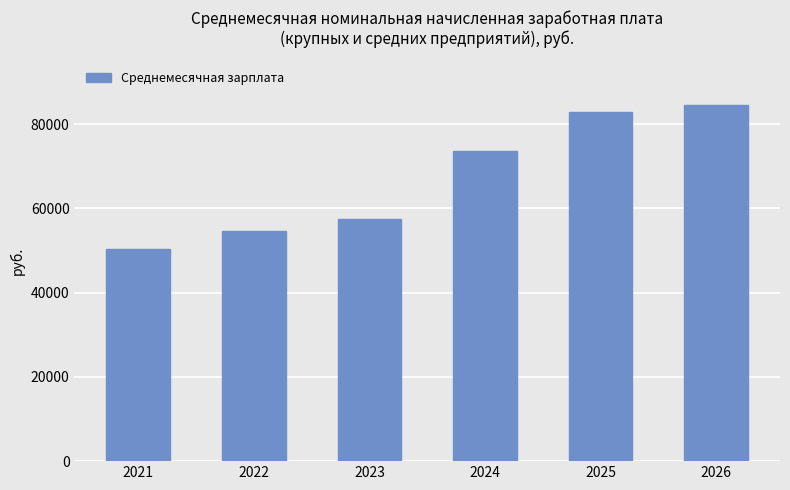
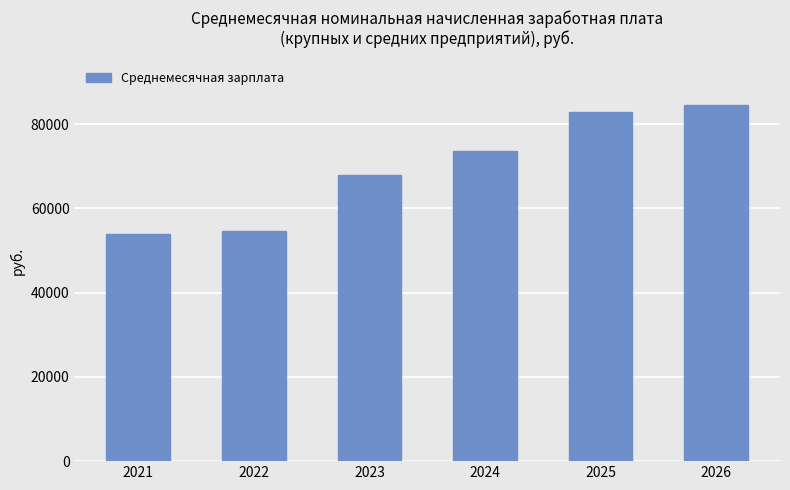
  {
-   "2021": 50000,
+   "2021": 54000,
    "2022": 55000,
-   "2023": 57000,
+   "2023": 68000,
    "2024": 74000,
    "2025": 83000,
    "2026": 84000
  }
